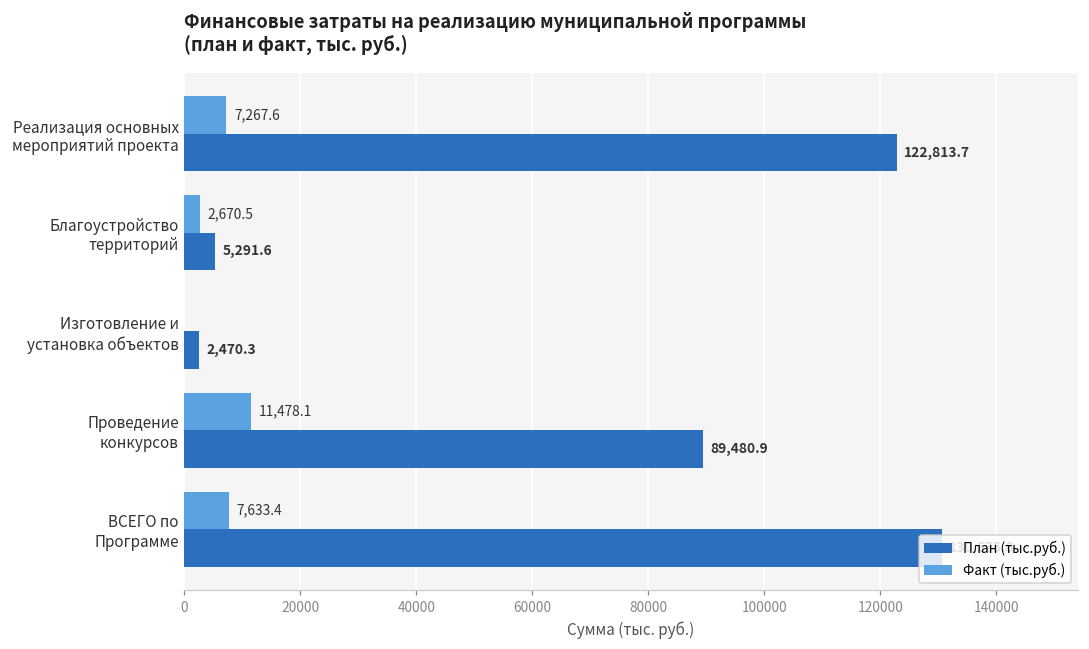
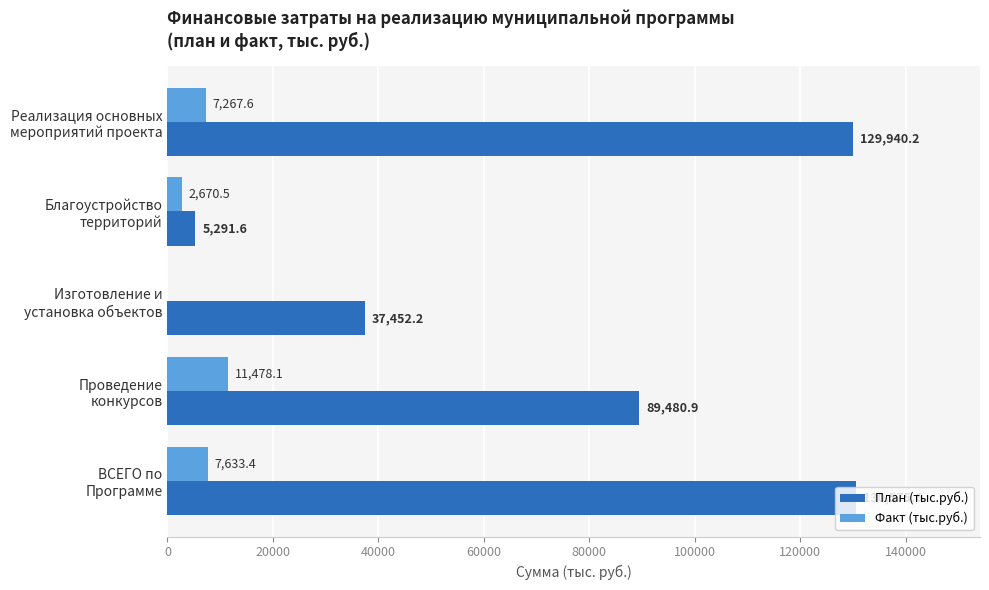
  {
    "План (тыс.руб.)": {
-     "Реализация основных мероприятий проекта": "122,813.7",
+     "Реализация основных мероприятий проекта": "129,940.2",
      "Благоустройство территорий": "5,291.6",
-     "Изготовление и установка объектов": "2,470.3",
+     "Изготовление и установка объектов": "37,452.2",
      "Проведение конкурсов": "89,480.9"
    },
    "Факт (тыс.руб.)": {
      "Реализация основных мероприятий проекта": "7,267.6",
      "Благоустройство территорий": "2,670.5",
      "Проведение конкурсов": "11,478.1",
      "ВСЕГО по Программе": "7,633.4"
    }
  }
